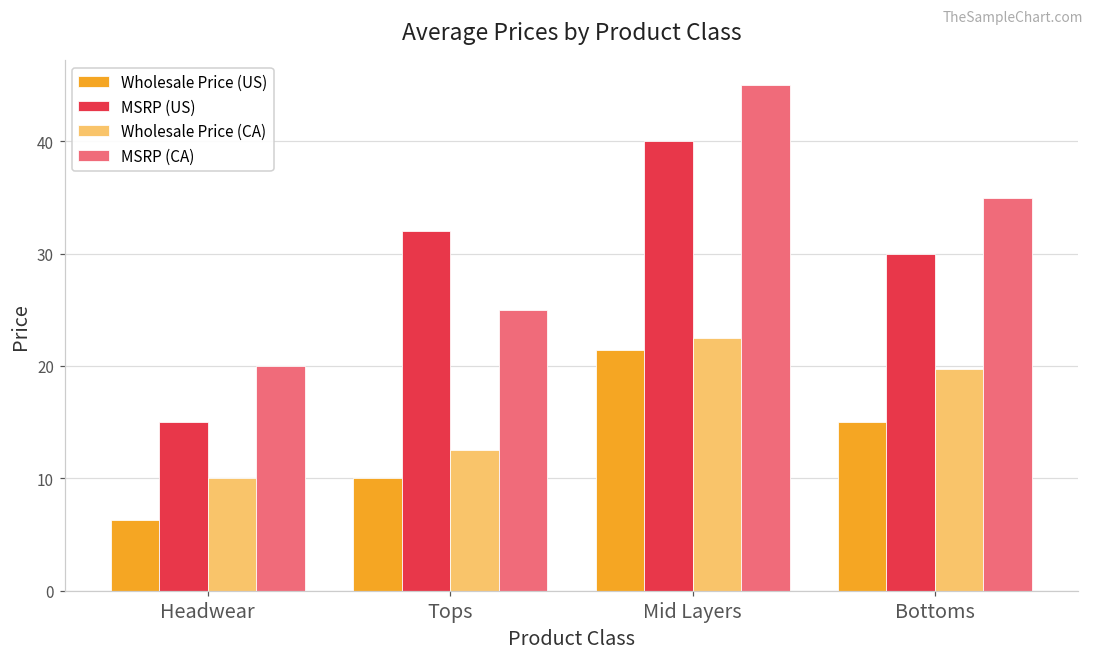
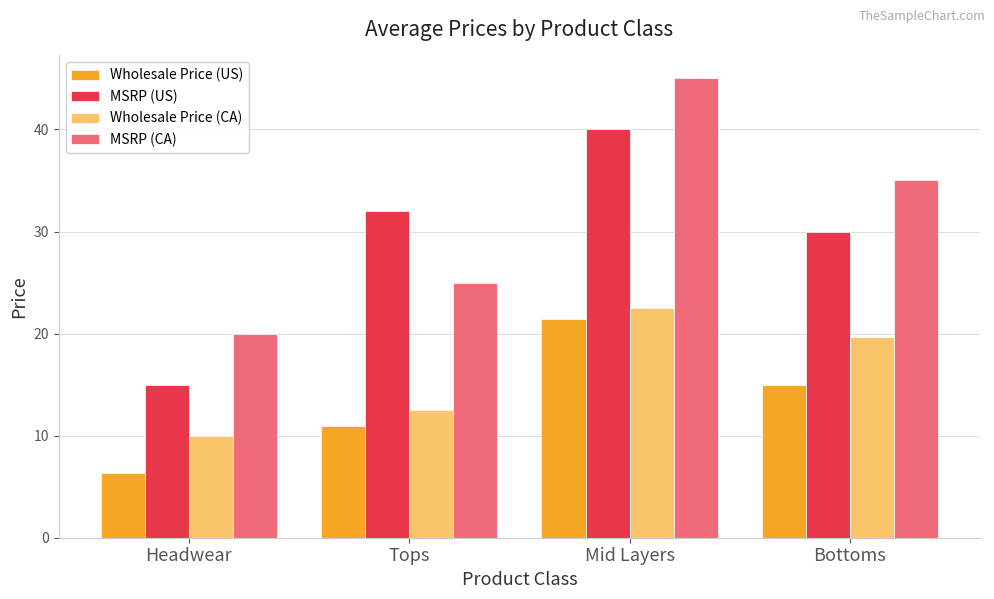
  {
    "Wholesale Price (US)": {
      "Headwear": 6.3,
-     "Tops": 10.0,
+     "Tops": 10.9,
      "Mid Layers": 21.4,
      "Bottoms": 15.0
    },
    "MSRP (US)": {
      "Headwear": 15.0,
      "Tops": 32.0,
      "Mid Layers": 40.0,
      "Bottoms": 30.0
    },
    "Wholesale Price (CA)": {
      "Headwear": 10.0,
      "Tops": 12.5,
      "Mid Layers": 22.5,
      "Bottoms": 19.7
    },
    "MSRP (CA)": {
      "Headwear": 20.0,
      "Tops": 25.0,
      "Mid Layers": 45.0,
      "Bottoms": 35.0
    }
  }
